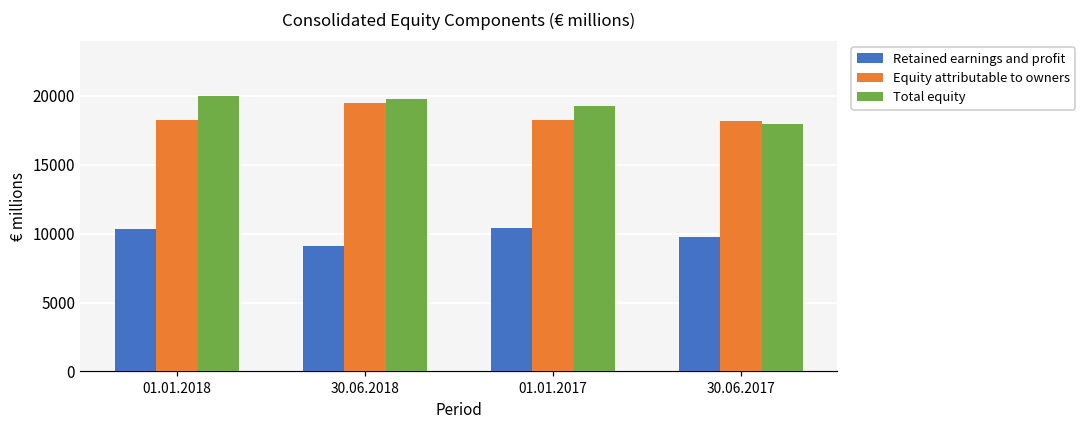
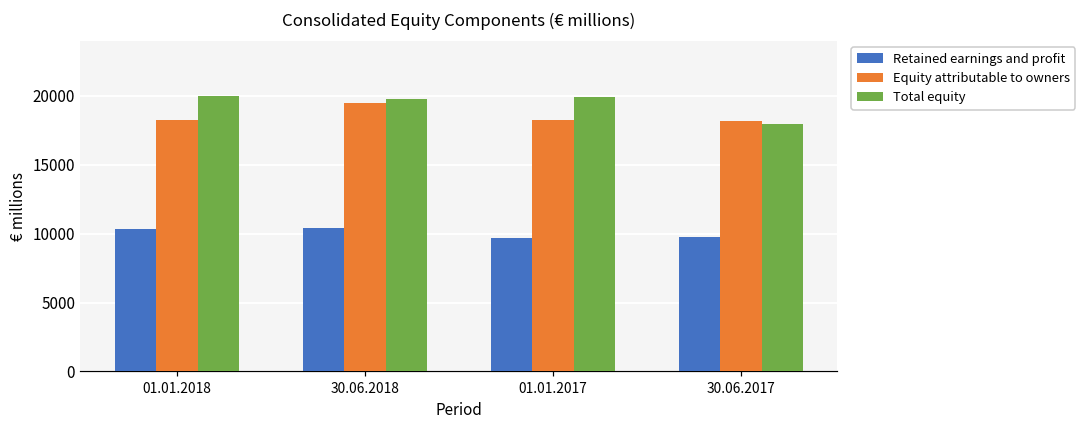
  {
    "Retained earnings and profit": {
      "01.01.2018": 10300,
-     "30.06.2018": 9100,
-     "01.01.2017": 10400,
+     "30.06.2018": 10400,
+     "01.01.2017": 9700,
      "30.06.2017": 9800
    },
    "Equity attributable to owners": {
      "01.01.2018": 18300,
      "30.06.2018": 19500,
      "01.01.2017": 18200,
      "30.06.2017": 18200
    },
    "Total equity": {
      "01.01.2018": 20000,
      "30.06.2018": 19800,
-     "01.01.2017": 19300,
+     "01.01.2017": 19900,
      "30.06.2017": 18000
    }
  }
